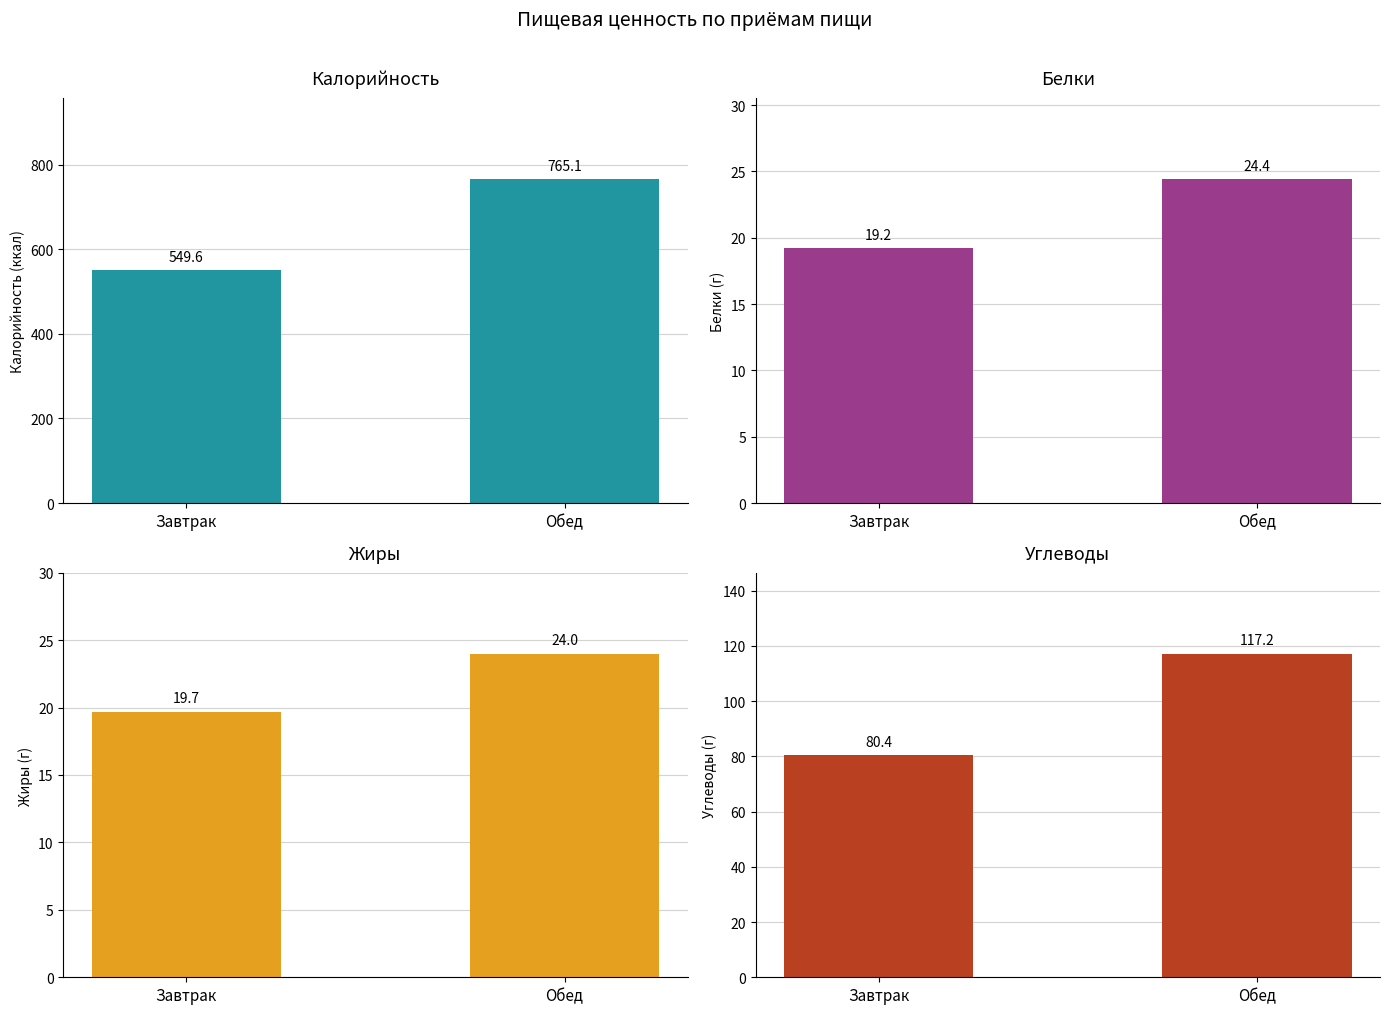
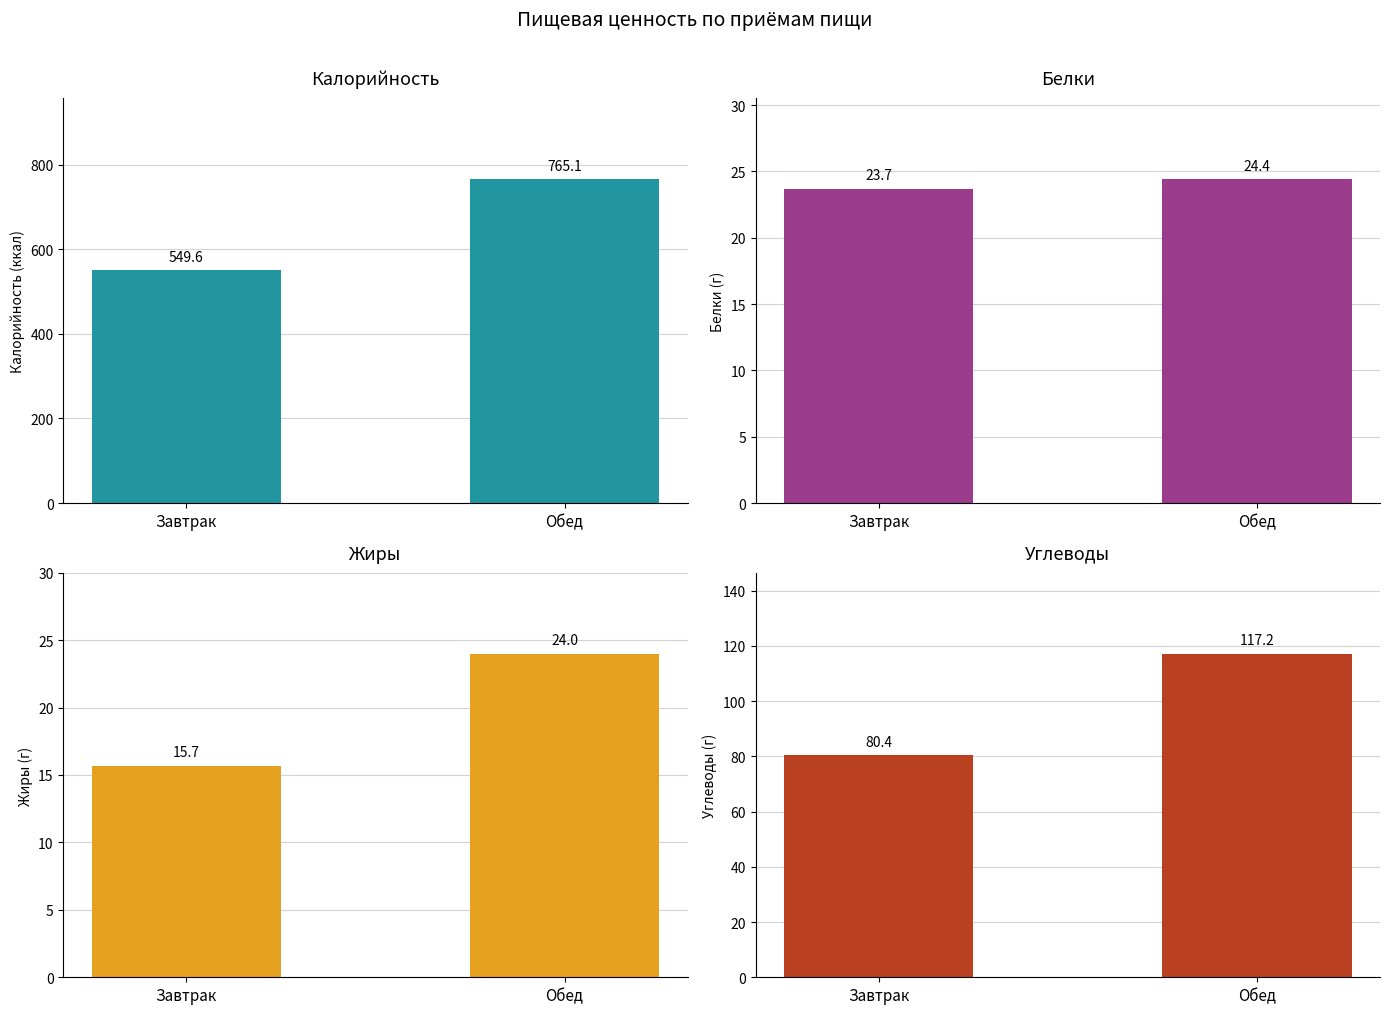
  {
    "Калорийность": {
      "Завтрак": 549.6,
      "Обед": 765.1
    },
    "Белки": {
-     "Завтрак": 19.2,
+     "Завтрак": 23.7,
      "Обед": 24.4
    },
    "Жиры": {
-     "Завтрак": 19.7,
+     "Завтрак": 15.7,
      "Обед": 24.0
    },
    "Углеводы": {
      "Завтрак": 80.4,
      "Обед": 117.2
    }
  }
